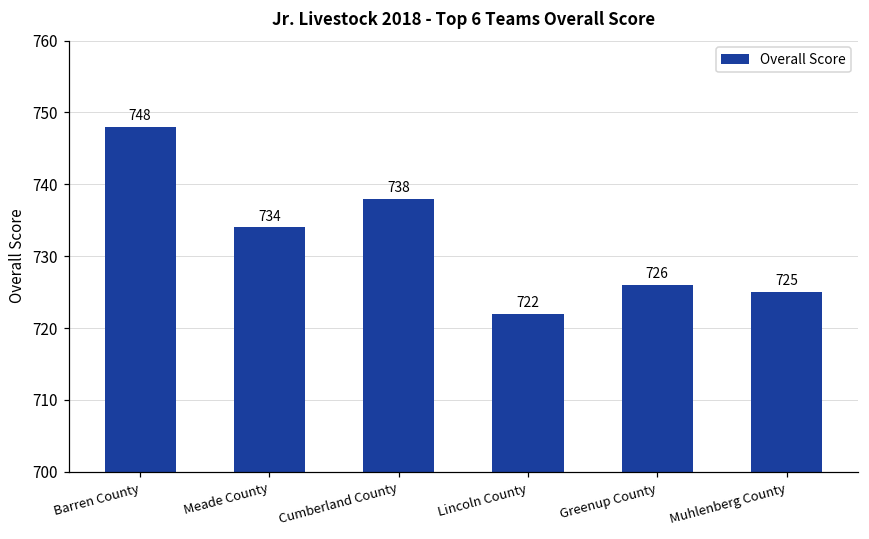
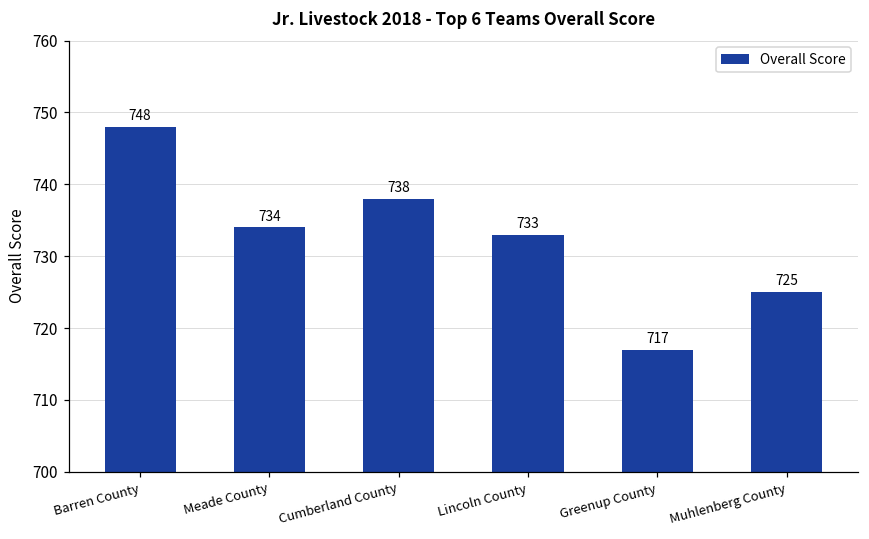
  {
    "Barren County": 748,
    "Meade County": 734,
    "Cumberland County": 738,
-   "Lincoln County": 722,
-   "Greenup County": 726,
+   "Lincoln County": 733,
+   "Greenup County": 717,
    "Muhlenberg County": 725
  }
